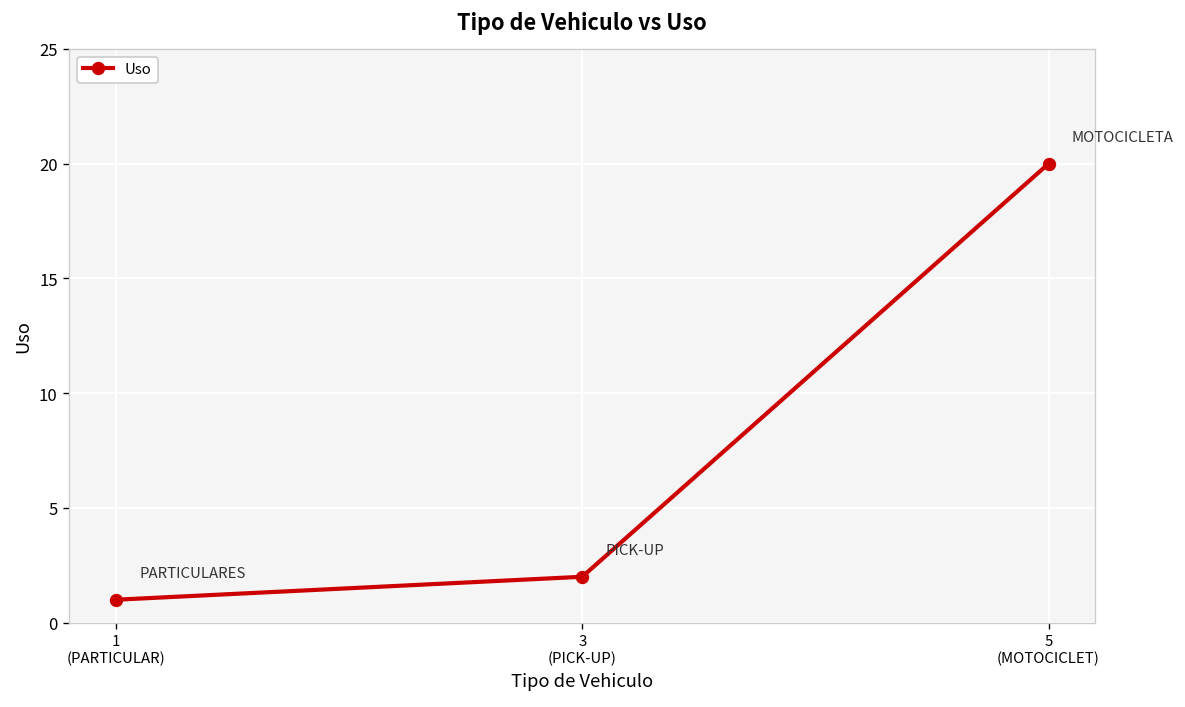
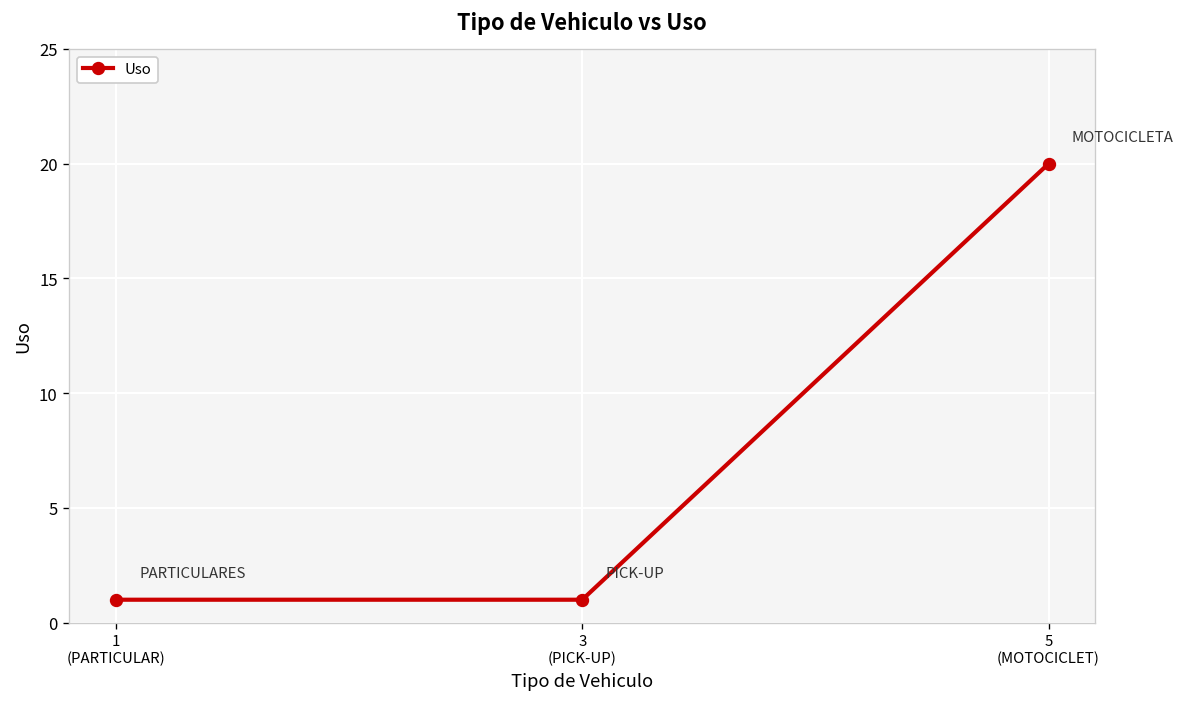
  {
    "1 (PARTICULAR)": 1,
-   "3 (PICK-UP)": 2,
+   "3 (PICK-UP)": 1,
    "5 (MOTOCICLET)": 20
  }
